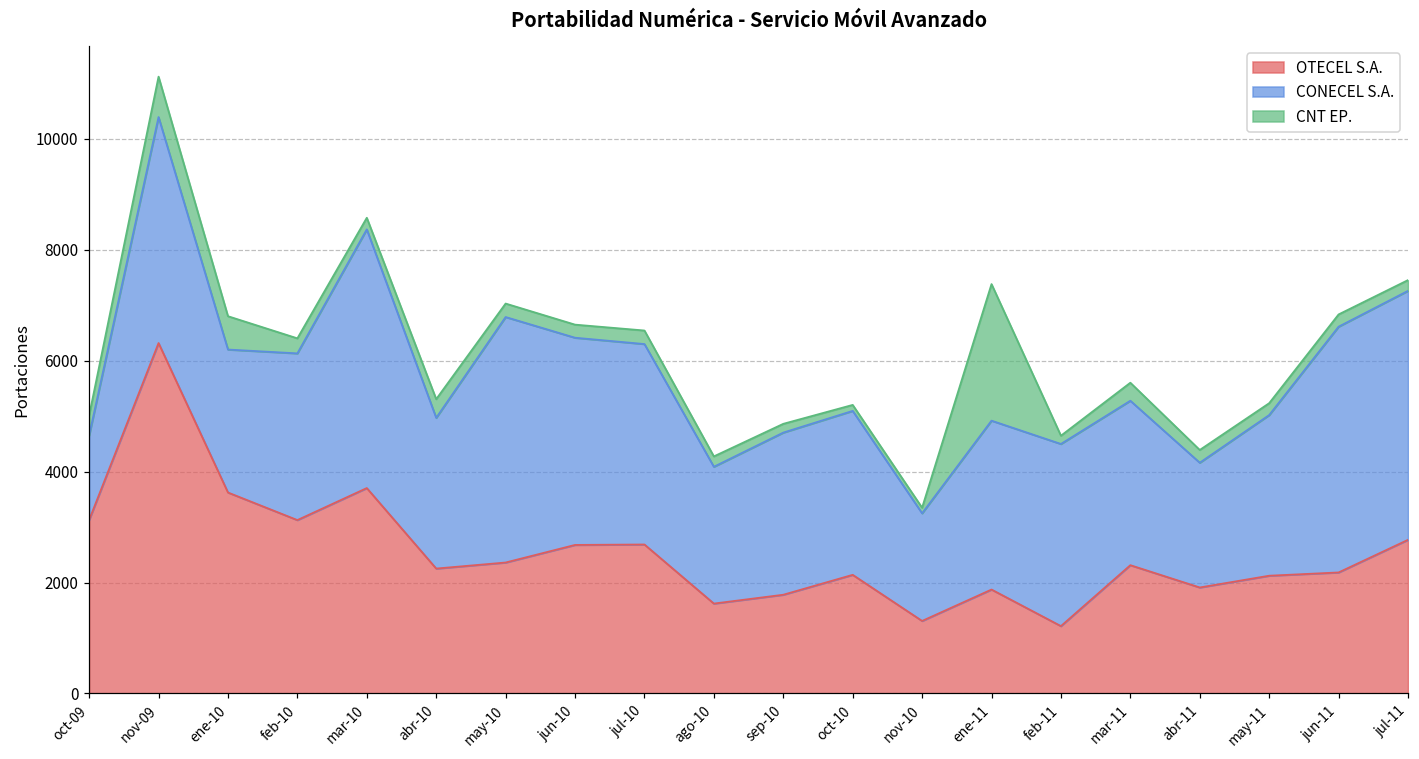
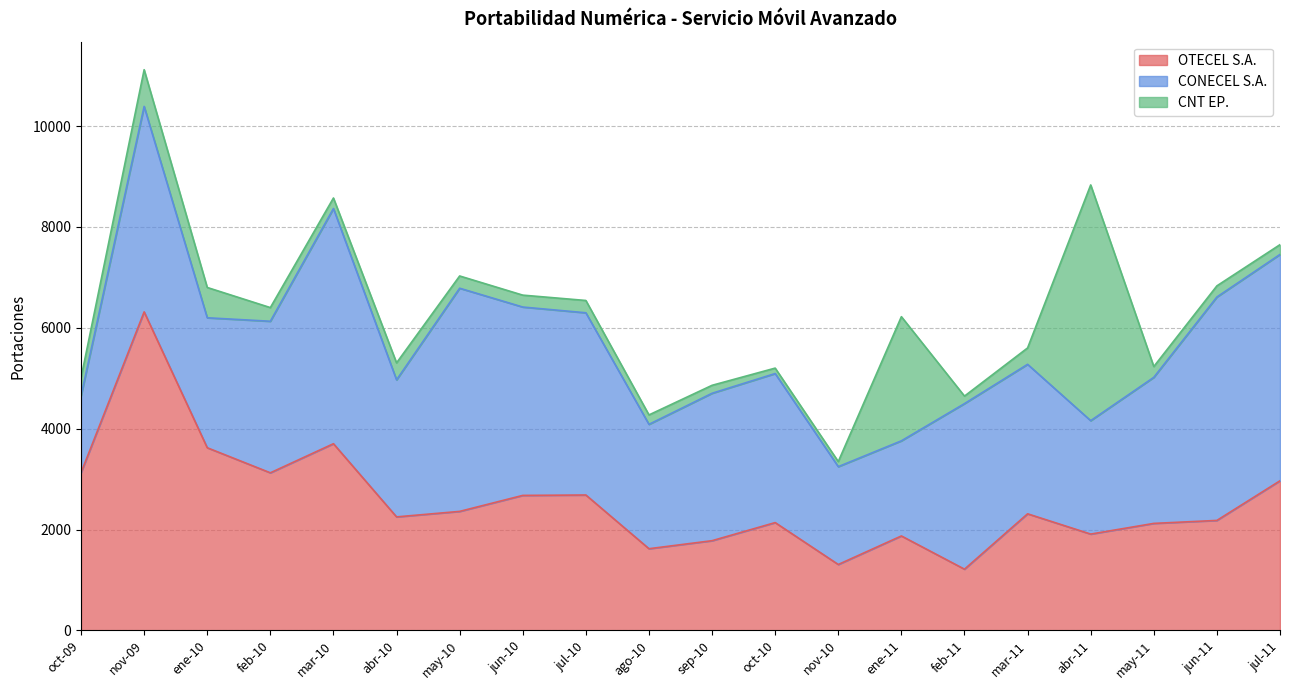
  {
    "OTECEL S.A.": {
      "oct-09": 3100,
      "nov-09": 6300,
      "ene-10": 3600,
      "feb-10": 3100,
      "mar-10": 3700,
      "abr-10": 2300,
      "may-10": 2400,
      "jun-10": 2700,
      "jul-10": 2700,
      "ago-10": 1600,
      "sep-10": 1800,
      "oct-10": 2100,
      "nov-10": 1300,
      "ene-11": 1900,
      "feb-11": 1200,
      "mar-11": 2300,
      "abr-11": 1900,
      "may-11": 2100,
      "jun-11": 2200,
-     "jul-11": 2800
+     "jul-11": 3000
    },
    "CONECEL S.A.": {
      "oct-09": 1500,
      "nov-09": 4100,
      "ene-10": 2600,
      "feb-10": 3000,
      "mar-10": 4700,
      "abr-10": 2700,
      "may-10": 4400,
      "jun-10": 3700,
      "jul-10": 3600,
      "ago-10": 2500,
      "sep-10": 2900,
      "oct-10": 3000,
      "nov-10": 1900,
-     "ene-11": 3000,
+     "ene-11": 1900,
      "feb-11": 3300,
      "mar-11": 3000,
      "abr-11": 2200,
      "may-11": 2900,
      "jun-11": 4400,
      "jul-11": 4500
    },
    "CNT EP.": {
      "oct-09": 400,
      "nov-09": 700,
      "ene-10": 600,
      "feb-10": 300,
      "mar-10": 200,
      "abr-10": 300,
      "may-10": 200,
      "jun-10": 200,
      "jul-10": 200,
      "ago-10": 200,
      "sep-10": 200,
      "oct-10": 100,
      "nov-10": 100,
      "ene-11": 2500,
      "feb-11": 100,
      "mar-11": 300,
-     "abr-11": 200,
+     "abr-11": 4700,
      "may-11": 200,
      "jun-11": 200,
      "jul-11": 200
    }
  }
